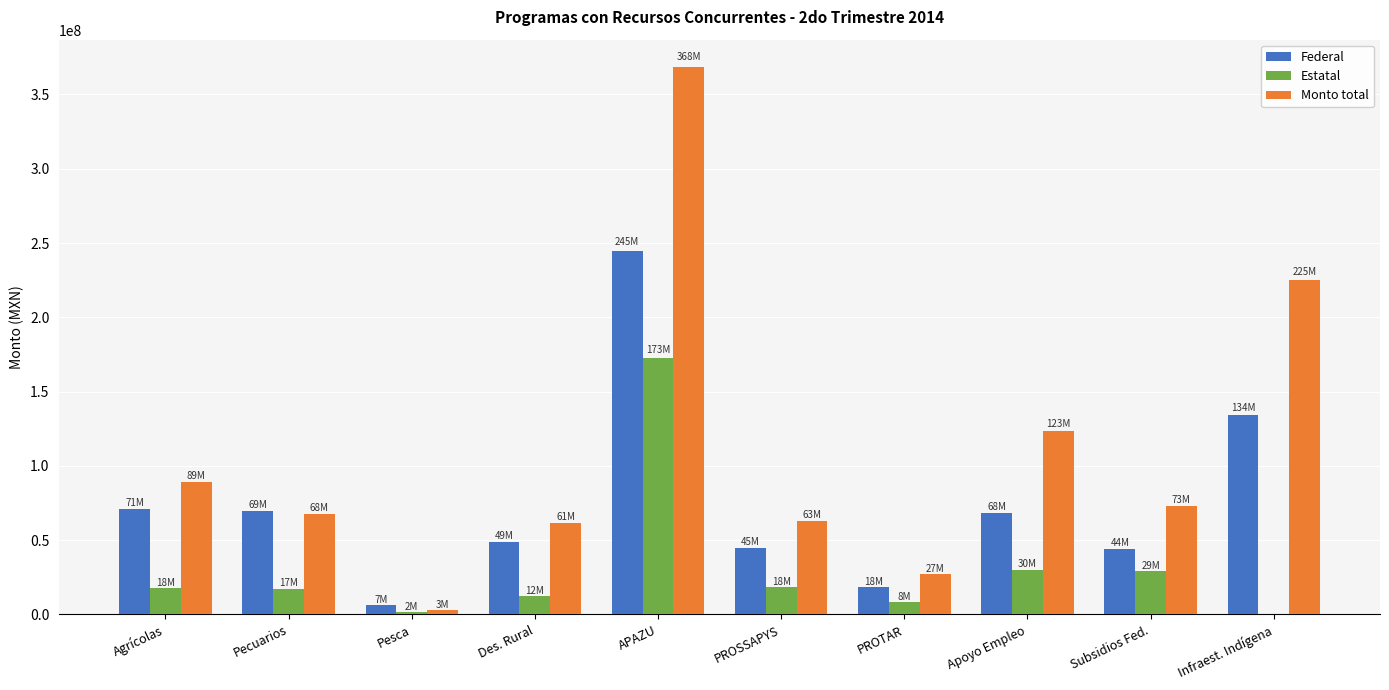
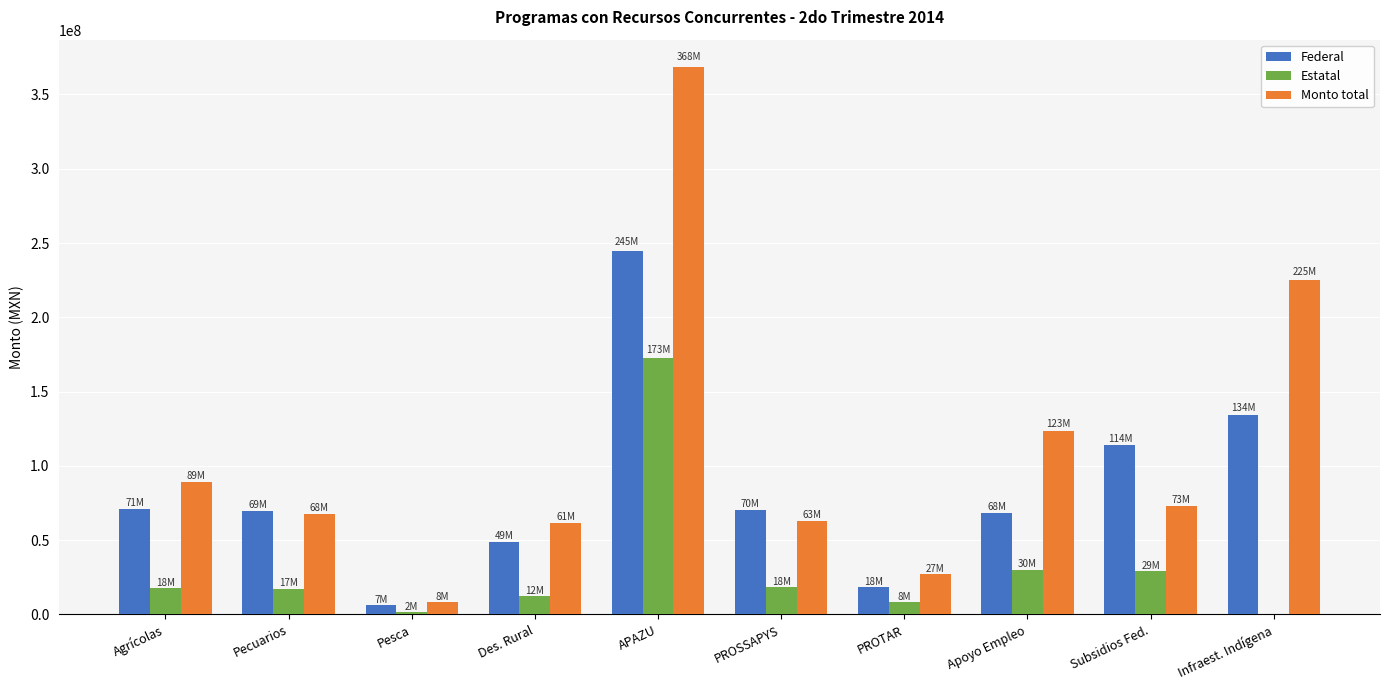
  {
    "Federal": {
      "Agrícolas": "71M",
      "Pecuarios": "69M",
      "Pesca": "7M",
      "Des. Rural": "49M",
      "APAZU": "245M",
-     "PROSSAPYS": "45M",
+     "PROSSAPYS": "70M",
      "PROTAR": "18M",
      "Apoyo Empleo": "68M",
-     "Subsidios Fed.": "44M",
+     "Subsidios Fed.": "114M",
      "Infraest. Indígena": "134M"
    },
    "Estatal": {
      "Agrícolas": "18M",
      "Pecuarios": "17M",
      "Pesca": "2M",
      "Des. Rural": "12M",
      "APAZU": "173M",
      "PROSSAPYS": "18M",
      "PROTAR": "8M",
      "Apoyo Empleo": "30M",
      "Subsidios Fed.": "29M"
    },
    "Monto total": {
      "Agrícolas": "89M",
      "Pecuarios": "68M",
-     "Pesca": "3M",
+     "Pesca": "8M",
      "Des. Rural": "61M",
      "APAZU": "368M",
      "PROSSAPYS": "63M",
      "PROTAR": "27M",
      "Apoyo Empleo": "123M",
      "Subsidios Fed.": "73M",
      "Infraest. Indígena": "225M"
    }
  }
